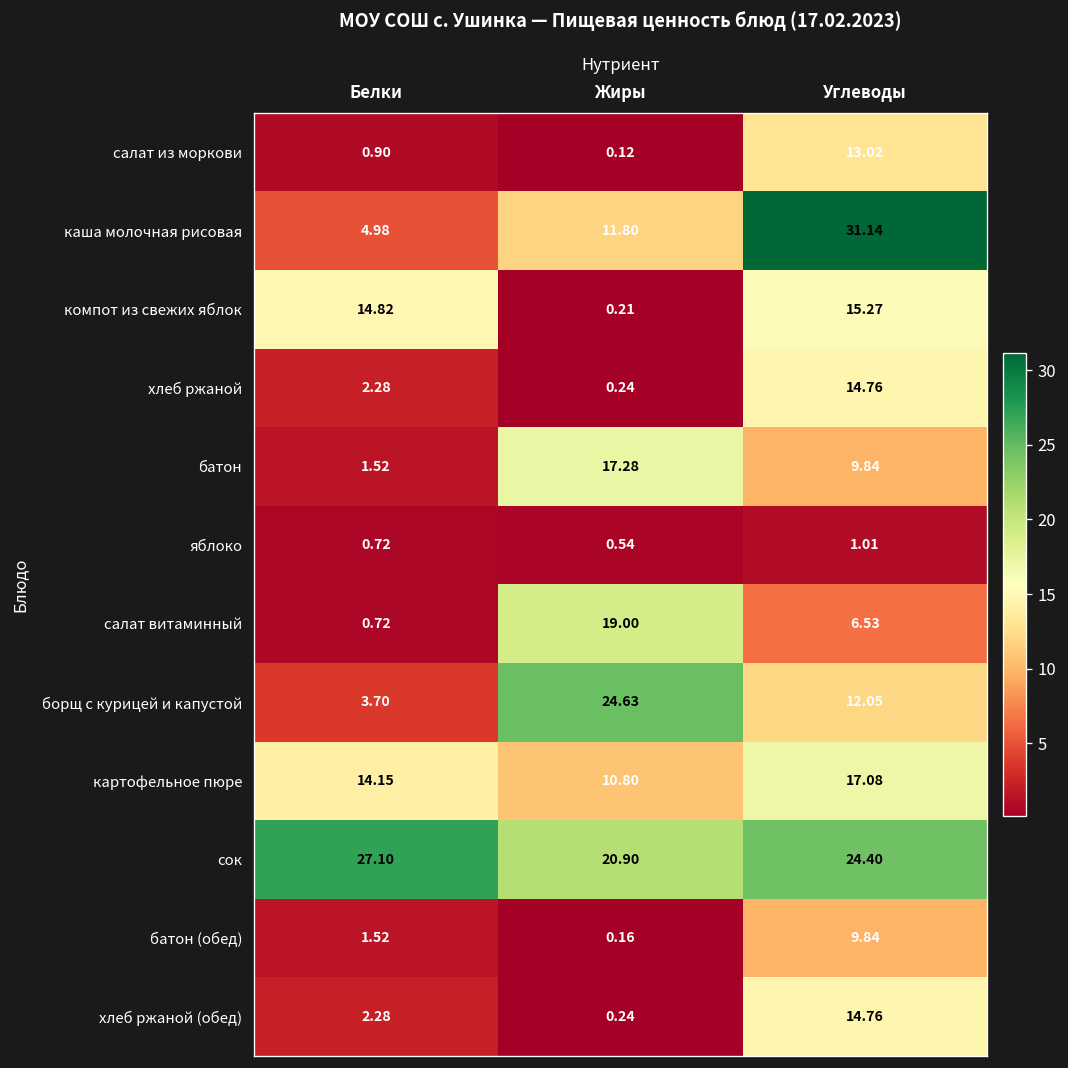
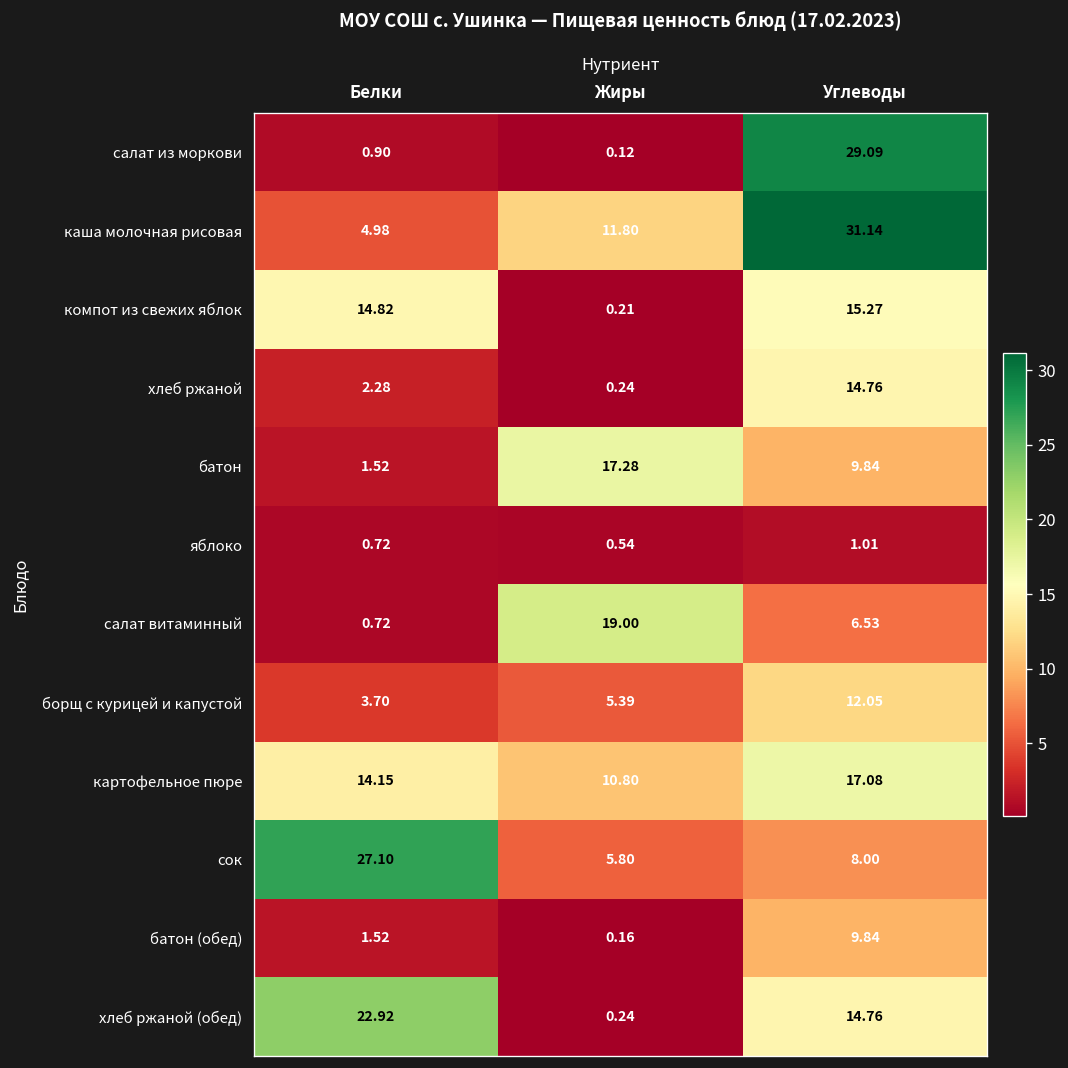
  {
    "салат из моркови": {
      "Белки": 0.90,
      "Жиры": 0.12,
-     "Углеводы": 13.02
+     "Углеводы": 29.09
    },
    "каша молочная рисовая": {
      "Белки": 4.98,
      "Жиры": 11.80,
      "Углеводы": 31.14
    },
    "компот из свежих яблок": {
      "Белки": 14.82,
      "Жиры": 0.21,
      "Углеводы": 15.27
    },
    "хлеб ржаной": {
      "Белки": 2.28,
      "Жиры": 0.24,
      "Углеводы": 14.76
    },
    "батон": {
      "Белки": 1.52,
      "Жиры": 17.28,
      "Углеводы": 9.84
    },
    "яблоко": {
      "Белки": 0.72,
      "Жиры": 0.54,
      "Углеводы": 1.01
    },
    "салат витаминный": {
      "Белки": 0.72,
      "Жиры": 19.00,
      "Углеводы": 6.53
    },
    "борщ с курицей и капустой": {
      "Белки": 3.70,
-     "Жиры": 24.63,
+     "Жиры": 5.39,
      "Углеводы": 12.05
    },
    "картофельное пюре": {
      "Белки": 14.15,
      "Жиры": 10.80,
      "Углеводы": 17.08
    },
    "сок": {
      "Белки": 27.10,
-     "Жиры": 20.90,
-     "Углеводы": 24.40
+     "Жиры": 5.80,
+     "Углеводы": 8.00
    },
    "батон (обед)": {
      "Белки": 1.52,
      "Жиры": 0.16,
      "Углеводы": 9.84
    },
    "хлеб ржаной (обед)": {
-     "Белки": 2.28,
+     "Белки": 22.92,
      "Жиры": 0.24,
      "Углеводы": 14.76
    }
  }
